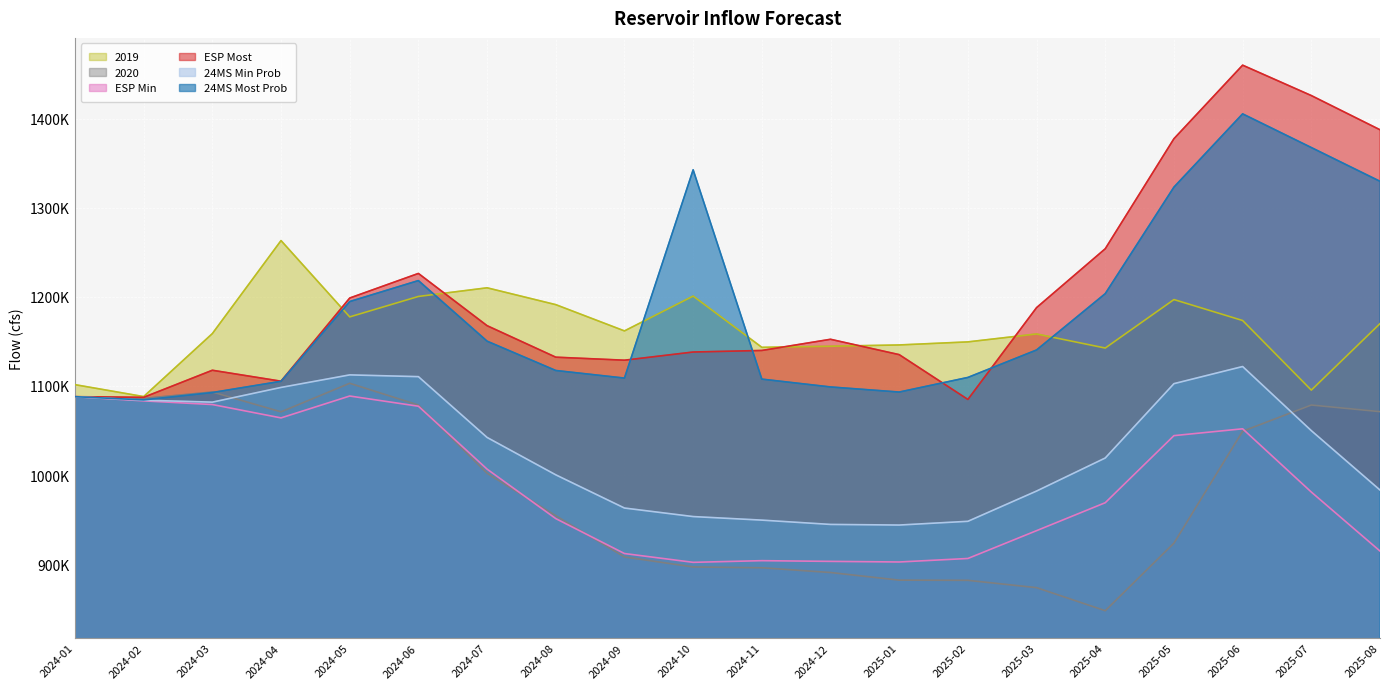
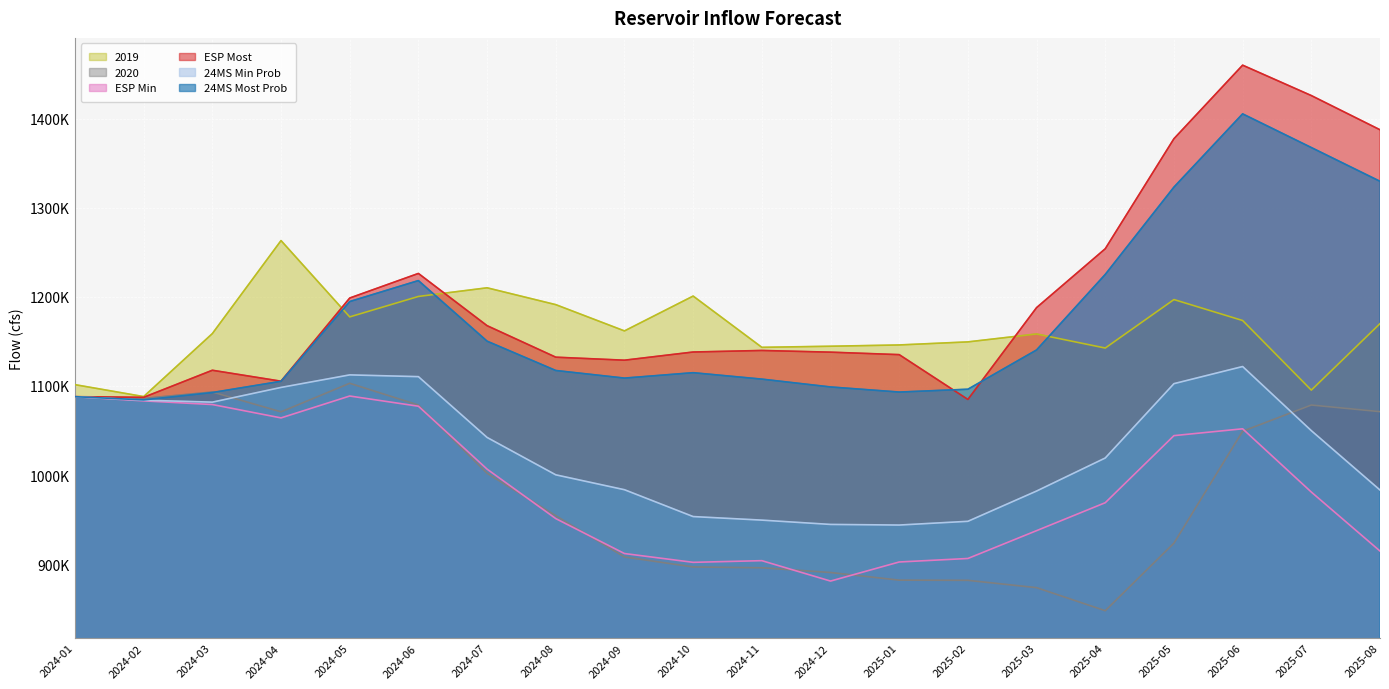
  {
    "2019": {
      "2024-01": 1100000,
      "2024-03": 1160000,
      "2024-04": 1260000,
      "2024-05": 1180000,
      "2024-06": 1200000,
      "2024-07": 1210000,
      "2024-08": 1190000,
      "2024-09": 1160000,
      "2024-10": 1200000,
      "2024-11": 1140000,
      "2024-12": 1140000,
      "2025-01": 1150000,
      "2025-02": 1150000,
      "2025-03": 1160000,
      "2025-04": 1140000,
      "2025-05": 1200000,
      "2025-06": 1170000,
      "2025-07": 1100000,
      "2025-08": 1170000
    },
    "2020": {
      "2024-04": 1070000,
      "2024-05": 1100000,
      "2024-07": 1000000,
      "2024-08": 950000,
      "2024-09": 910000,
      "2024-10": 900000,
      "2024-11": 900000,
      "2024-12": 890000,
      "2025-01": 880000,
      "2025-02": 880000,
      "2025-03": 870000,
      "2025-04": 850000,
      "2025-05": 920000,
      "2025-07": 1080000,
      "2025-08": 1070000
    },
    "ESP Min": {
      "2024-04": 1060000,
      "2024-05": 1090000,
      "2024-07": 1010000,
      "2024-08": 950000,
      "2024-09": 910000,
      "2024-10": 900000,
      "2024-11": 900000,
-     "2024-12": 900000,
+     "2024-12": 880000,
      "2025-01": 900000,
      "2025-02": 910000,
      "2025-03": 940000,
      "2025-04": 970000,
      "2025-05": 1040000,
      "2025-07": 980000,
      "2025-08": 910000
    },
    "ESP Most": {
      "2024-03": 1120000,
      "2024-05": 1200000,
      "2024-06": 1230000,
      "2024-07": 1170000,
      "2024-08": 1130000,
      "2024-09": 1130000,
      "2024-10": 1140000,
      "2024-11": 1140000,
-     "2024-12": 1150000,
+     "2024-12": 1140000,
      "2025-01": 1140000,
      "2025-02": 1080000,
      "2025-03": 1190000,
      "2025-04": 1250000,
      "2025-05": 1380000,
      "2025-06": 1460000,
      "2025-07": 1430000,
      "2025-08": 1390000
    },
    "24MS Min Prob": {
      "2024-04": 1100000,
      "2024-05": 1110000,
      "2024-06": 1110000,
      "2024-07": 1040000,
      "2024-08": 1000000,
-     "2024-09": 960000,
+     "2024-09": 980000,
      "2024-10": 950000,
      "2024-11": 950000,
      "2024-12": 940000,
      "2025-01": 940000,
      "2025-02": 950000,
      "2025-03": 980000,
      "2025-04": 1020000,
      "2025-05": 1100000,
      "2025-06": 1120000,
      "2025-07": 1050000,
      "2025-08": 980000
    },
    "24MS Most Prob": {
      "2024-05": 1190000,
      "2024-06": 1220000,
      "2024-07": 1150000,
      "2024-08": 1120000,
      "2024-09": 1110000,
-     "2024-10": 1340000,
+     "2024-10": 1110000,
      "2024-11": 1110000,
      "2024-12": 1100000,
      "2025-01": 1090000,
-     "2025-02": 1110000,
+     "2025-02": 1100000,
      "2025-03": 1140000,
-     "2025-04": 1200000,
+     "2025-04": 1230000,
      "2025-05": 1320000,
      "2025-06": 1410000,
      "2025-07": 1370000,
      "2025-08": 1330000
    }
  }
